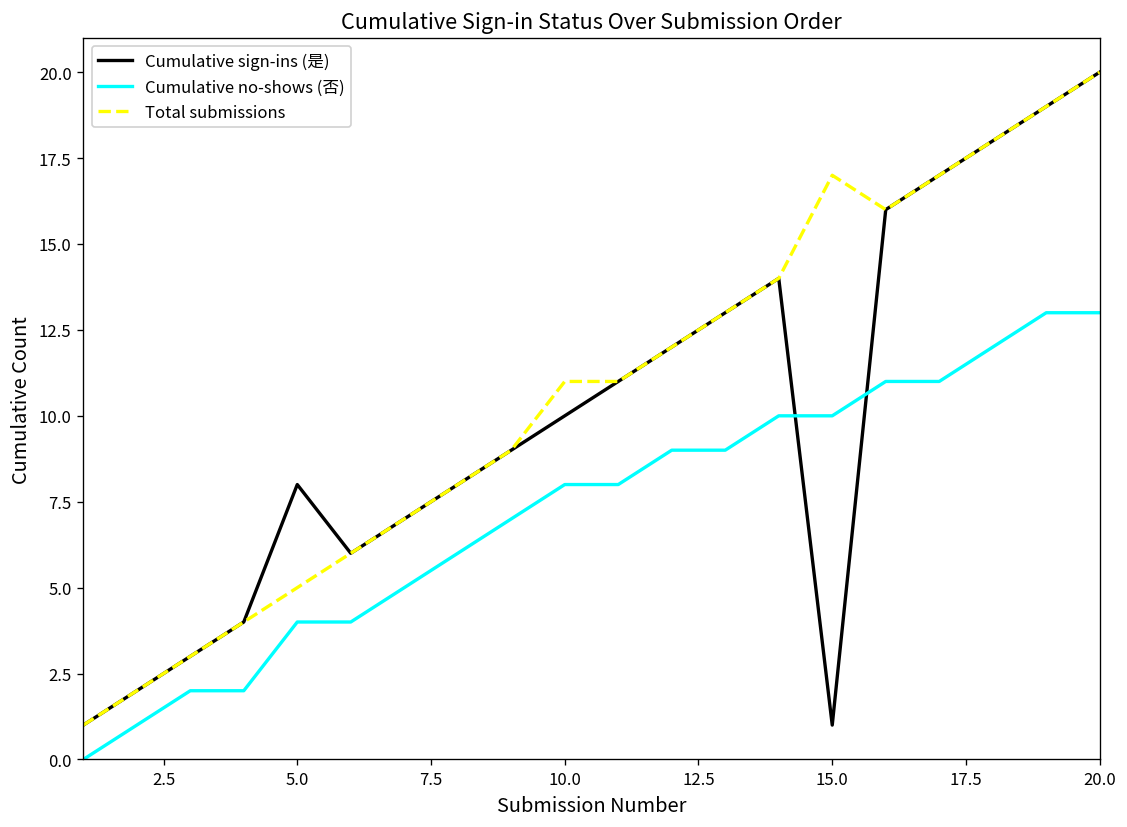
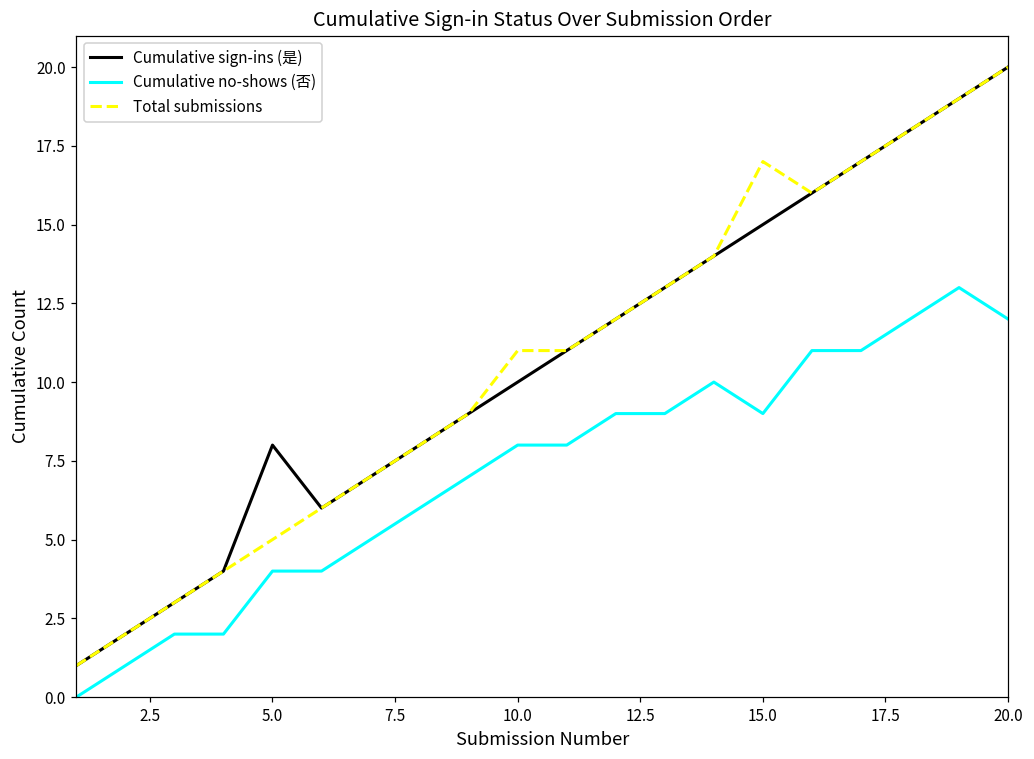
  {
    "Cumulative sign-ins (是)": {
      "5.0": 8,
      "10.0": 10,
-     "15.0": 1
+     "15.0": 15
    },
    "Cumulative no-shows (否)": {
      "5.0": 4,
      "10.0": 8,
-     "15.0": 10,
-     "20.0": 13
+     "15.0": 9,
+     "20.0": 12
    },
    "Total submissions": {
      "5.0": 5,
      "10.0": 11,
      "15.0": 17
    }
  }
